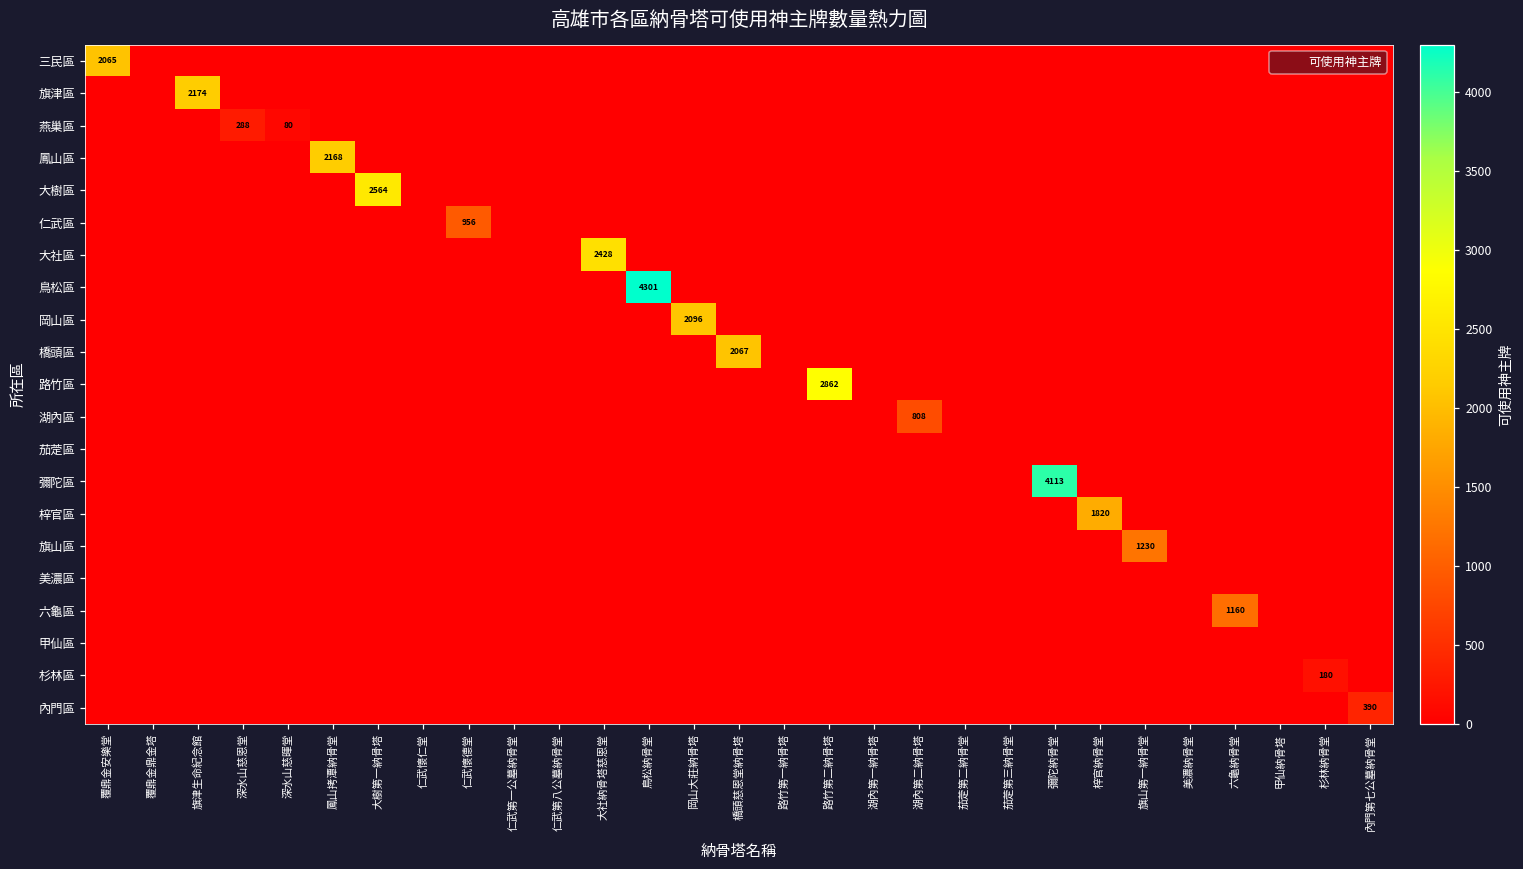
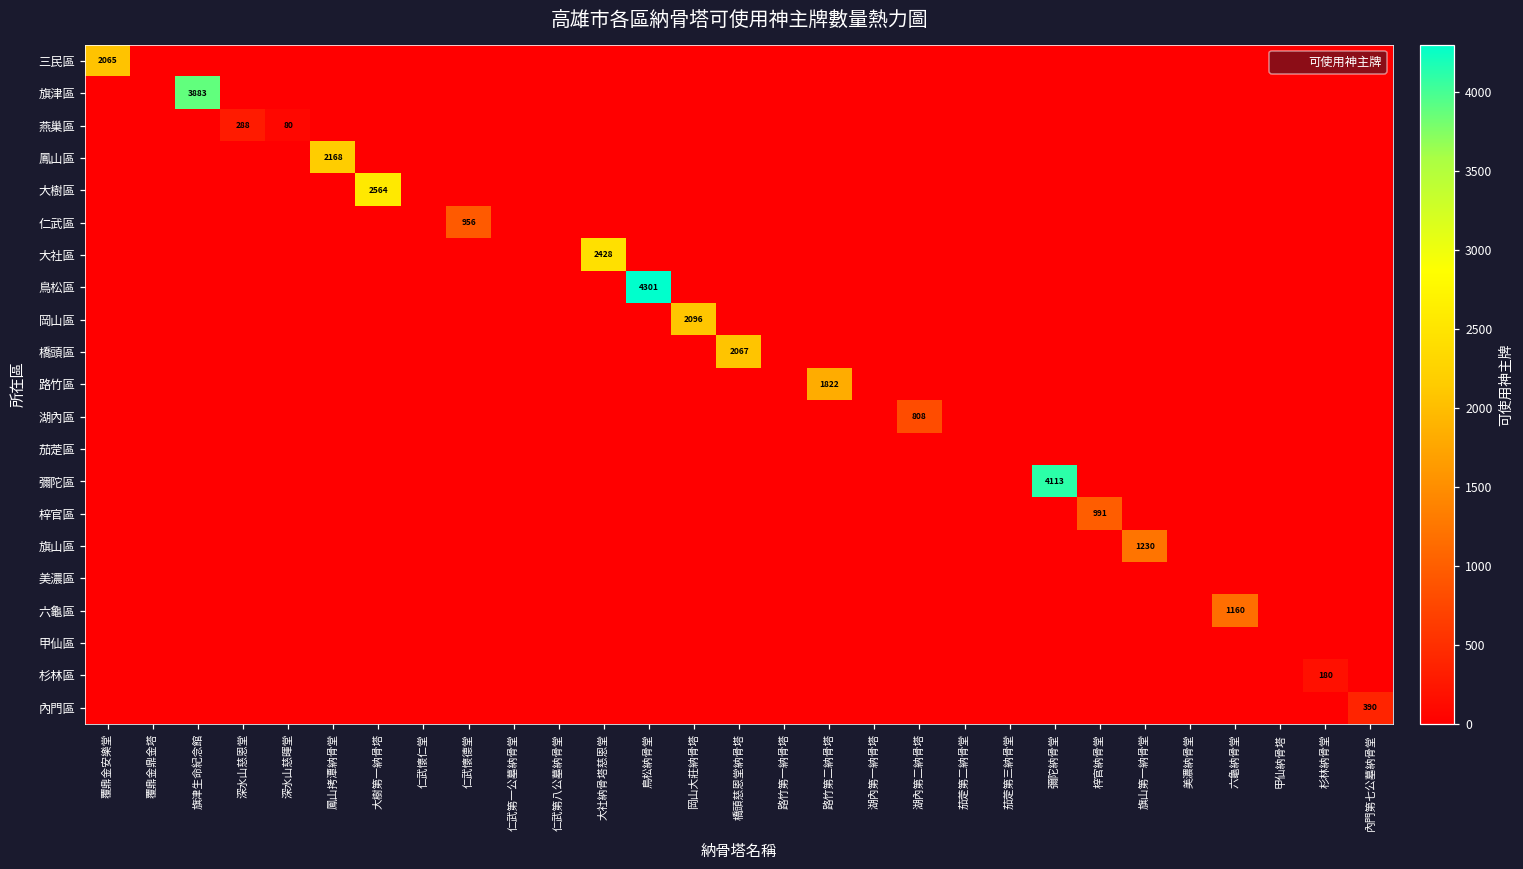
  {
    "三民區": {
      "覆鼎金安樂堂": 2065
    },
    "旗津區": {
-     "旗津生命紀念館": 2174
+     "旗津生命紀念館": 3883
    },
    "燕巢區": {
      "深水山慈恩堂": 288,
      "深水山慈暉堂": 80
    },
    "鳳山區": {
      "鳳山拷潭納骨堂": 2168
    },
    "大樹區": {
      "大樹第一納骨塔": 2564
    },
    "仁武區": {
      "仁武懷德堂": 956
    },
    "大社區": {
      "大社納骨塔慈恩堂": 2428
    },
    "鳥松區": {
      "鳥松納骨堂": 4301
    },
    "岡山區": {
      "岡山大莊納骨塔": 2096
    },
    "橋頭區": {
      "橋頭慈恩堂納骨塔": 2067
    },
    "路竹區": {
-     "路竹第二納骨塔": 2862
+     "路竹第二納骨塔": 1822
    },
    "湖內區": {
      "湖內第二納骨塔": 808
    },
    "彌陀區": {
      "彌陀納骨堂": 4113
    },
    "梓官區": {
-     "梓官納骨堂": 1820
+     "梓官納骨堂": 991
    },
    "旗山區": {
      "旗山第一納骨堂": 1230
    },
    "六龜區": {
      "六龜納骨堂": 1160
    },
    "杉林區": {
      "杉林納骨堂": 180
    },
    "內門區": {
      "內門第七公墓納骨堂": 390
    }
  }
